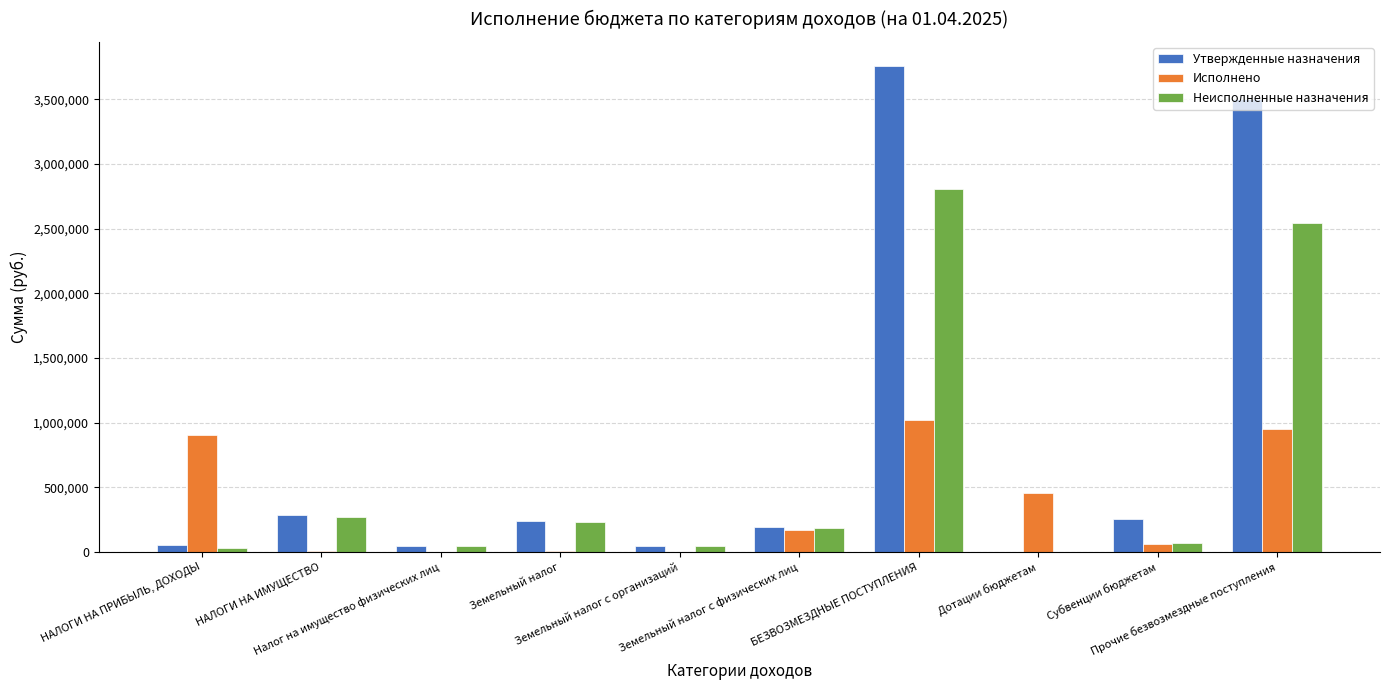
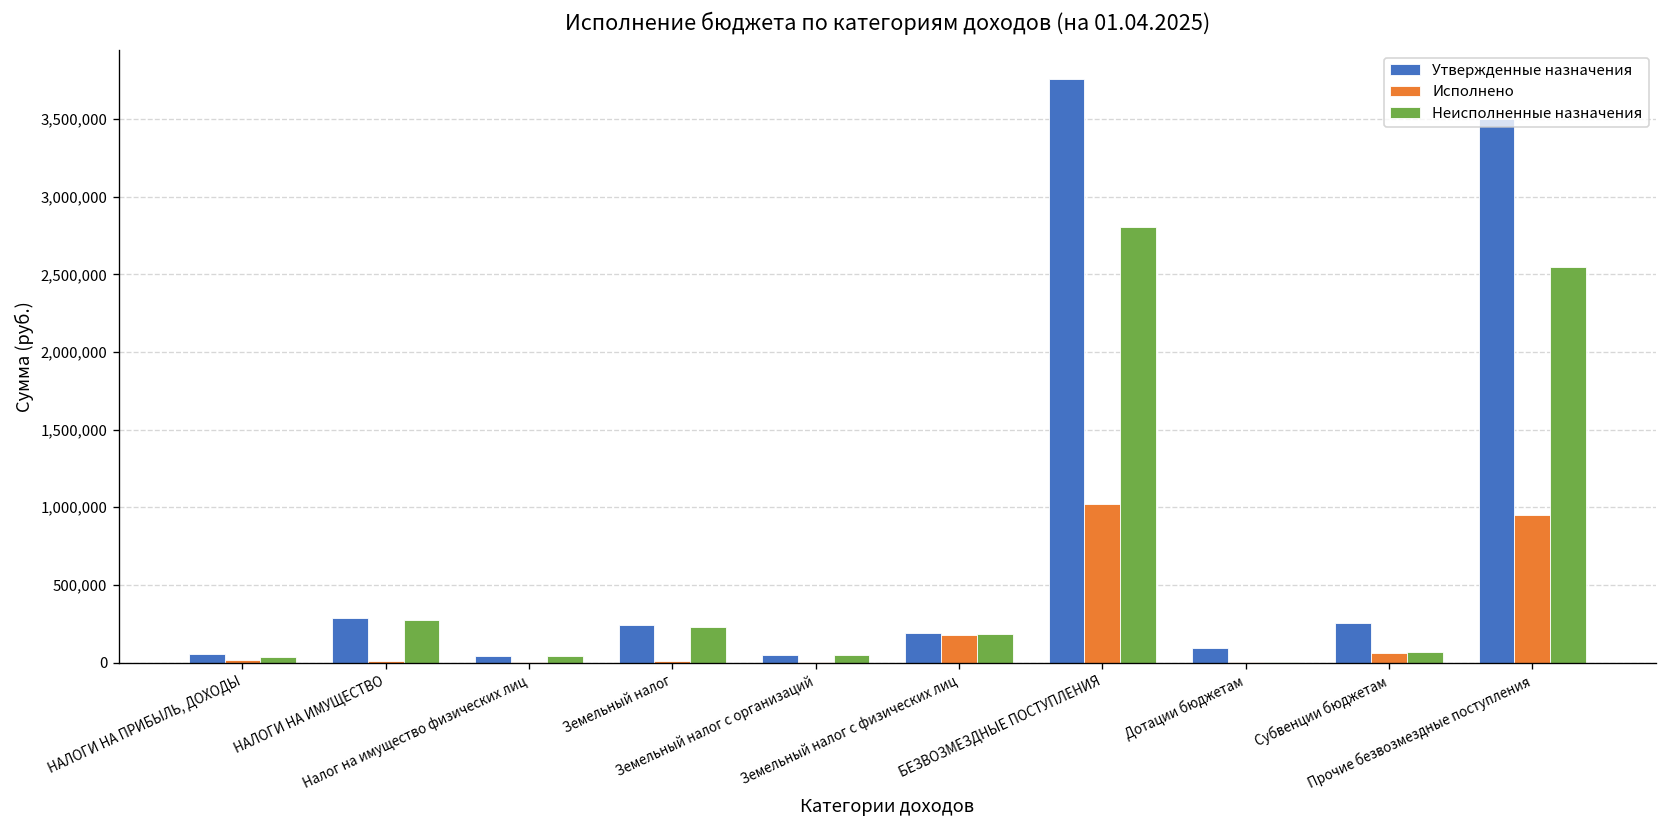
  {
    "Утвержденные назначения": {
      "НАЛОГИ НА ПРИБЫЛЬ, ДОХОДЫ": "50,000",
      "НАЛОГИ НА ИМУЩЕСТВО": "290,000",
      "Налог на имущество физических лиц": "40,000",
      "Земельный налог": "240,000",
      "Земельный налог с организаций": "50,000",
      "Земельный налог с физических лиц": "190,000",
      "БЕЗВОЗМЕЗДНЫЕ ПОСТУПЛЕНИЯ": "3,760,000",
-     "Дотации бюджетам": "0",
+     "Дотации бюджетам": "90,000",
      "Субвенции бюджетам": "250,000"
    },
    "Исполнено": {
-     "НАЛОГИ НА ПРИБЫЛЬ, ДОХОДЫ": "900,000",
+     "НАЛОГИ НА ПРИБЫЛЬ, ДОХОДЫ": "20,000",
      "Земельный налог с физических лиц": "170,000",
      "БЕЗВОЗМЕЗДНЫЕ ПОСТУПЛЕНИЯ": "1,020,000",
-     "Дотации бюджетам": "460,000",
+     "Дотации бюджетам": "0",
      "Субвенции бюджетам": "60,000",
      "Прочие безвозмездные поступления": "950,000"
    },
    "Неисполненные назначения": {
      "НАЛОГИ НА ПРИБЫЛЬ, ДОХОДЫ": "30,000",
      "НАЛОГИ НА ИМУЩЕСТВО": "270,000",
      "Налог на имущество физических лиц": "40,000",
      "Земельный налог": "230,000",
      "Земельный налог с организаций": "50,000",
      "Земельный налог с физических лиц": "180,000",
      "БЕЗВОЗМЕЗДНЫЕ ПОСТУПЛЕНИЯ": "2,810,000",
      "Субвенции бюджетам": "70,000",
      "Прочие безвозмездные поступления": "2,550,000"
    }
  }
